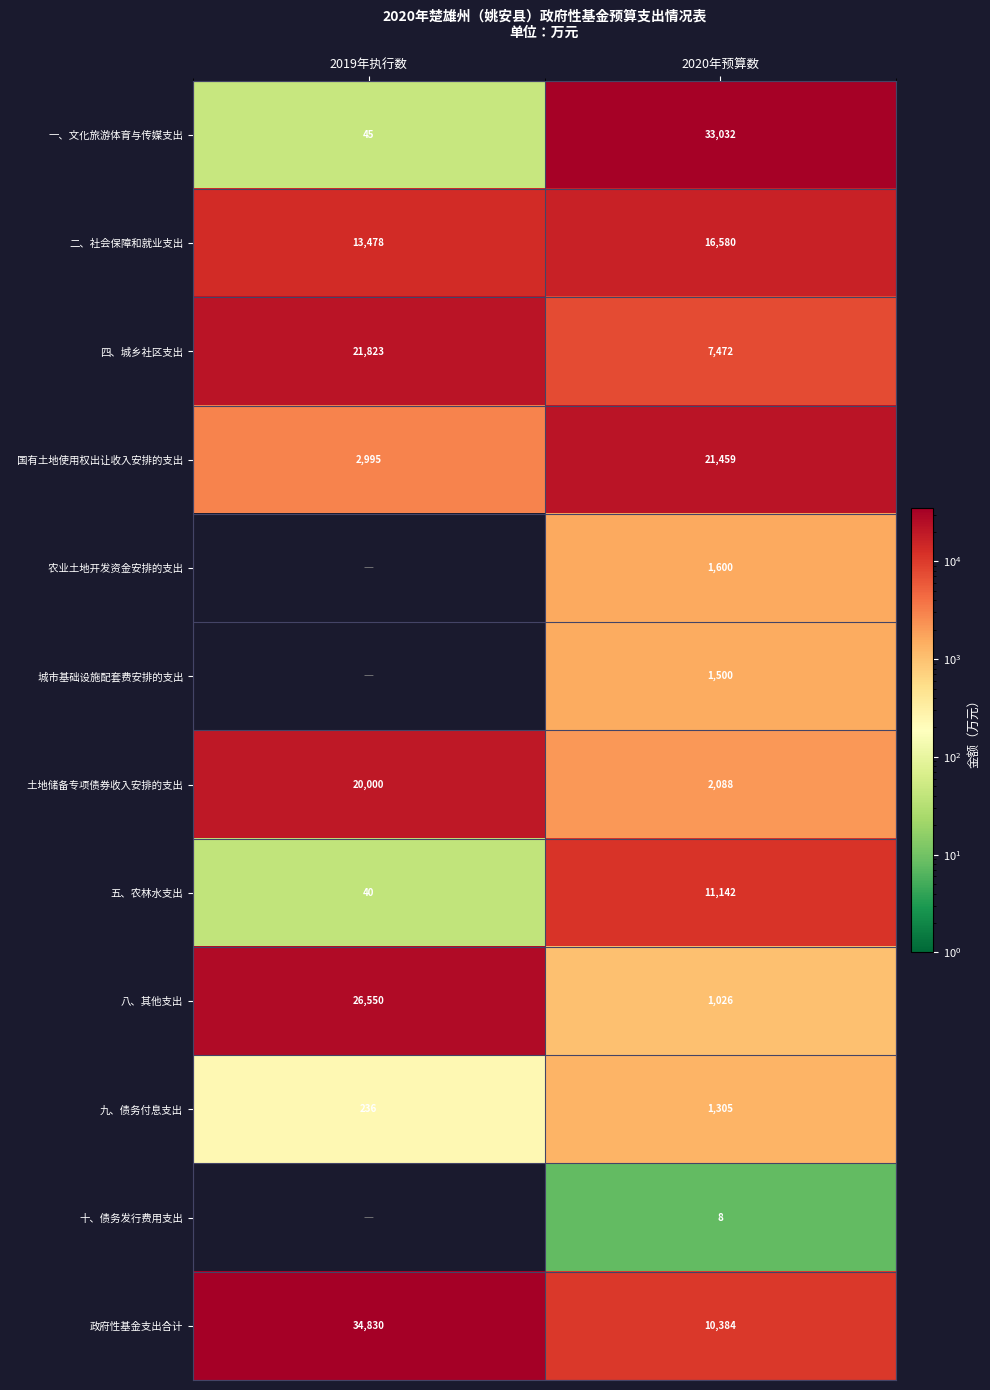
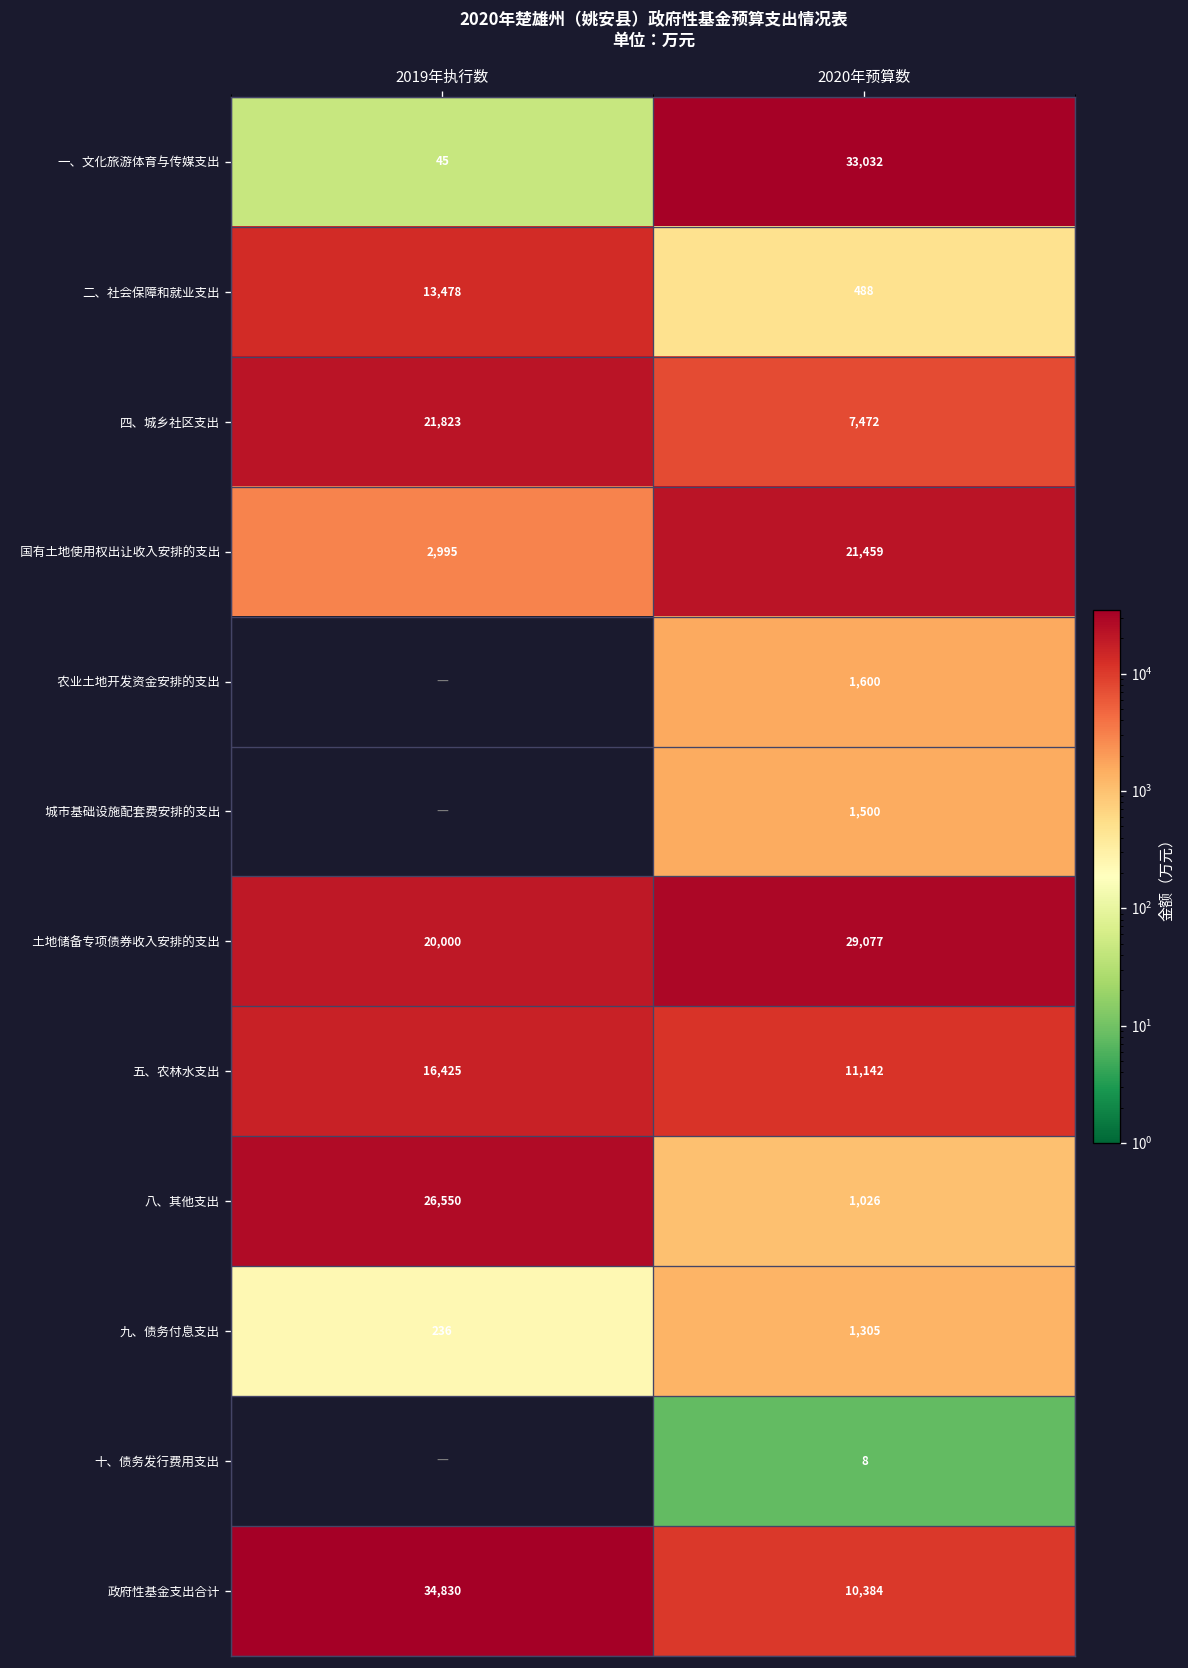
  {
    "一、文化旅游体育与传媒支出": {
      "2019年执行数": "45",
      "2020年预算数": "33,032"
    },
    "二、社会保障和就业支出": {
      "2019年执行数": "13,478",
-     "2020年预算数": "16,580"
+     "2020年预算数": "488"
    },
    "四、城乡社区支出": {
      "2019年执行数": "21,823",
      "2020年预算数": "7,472"
    },
    "国有土地使用权出让收入安排的支出": {
      "2019年执行数": "2,995",
      "2020年预算数": "21,459"
    },
    "农业土地开发资金安排的支出": {
      "2020年预算数": "1,600"
    },
    "城市基础设施配套费安排的支出": {
      "2020年预算数": "1,500"
    },
    "土地储备专项债券收入安排的支出": {
      "2019年执行数": "20,000",
-     "2020年预算数": "2,088"
+     "2020年预算数": "29,077"
    },
    "五、农林水支出": {
-     "2019年执行数": "40",
+     "2019年执行数": "16,425",
      "2020年预算数": "11,142"
    },
    "八、其他支出": {
      "2019年执行数": "26,550",
      "2020年预算数": "1,026"
    },
    "九、债务付息支出": {
      "2019年执行数": "236",
      "2020年预算数": "1,305"
    },
    "十、债务发行费用支出": {
      "2020年预算数": "8"
    },
    "政府性基金支出合计": {
      "2019年执行数": "34,830",
      "2020年预算数": "10,384"
    }
  }
